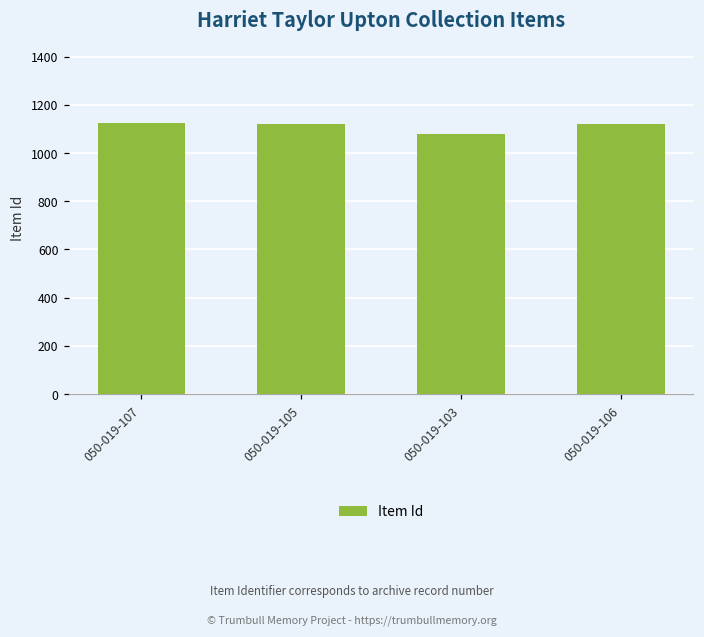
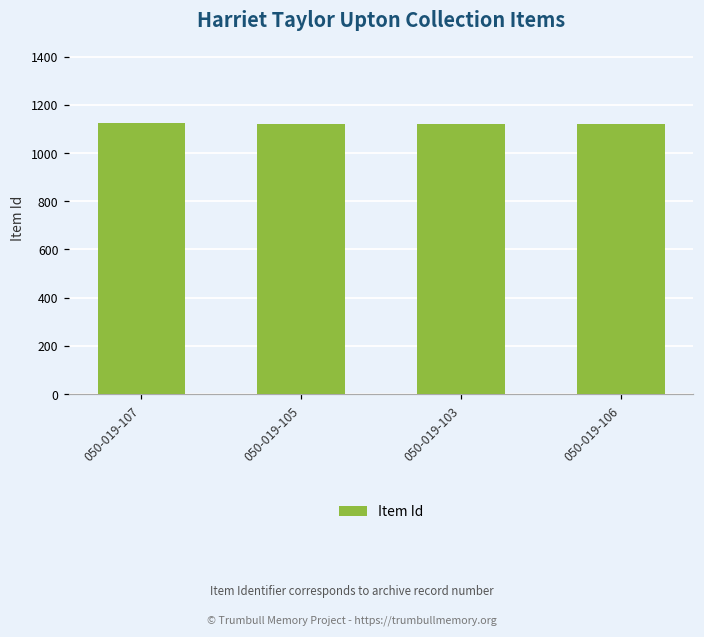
  {
    "050-019-107": 1120,
    "050-019-105": 1120,
-   "050-019-103": 1080,
+   "050-019-103": 1120,
    "050-019-106": 1120
  }
